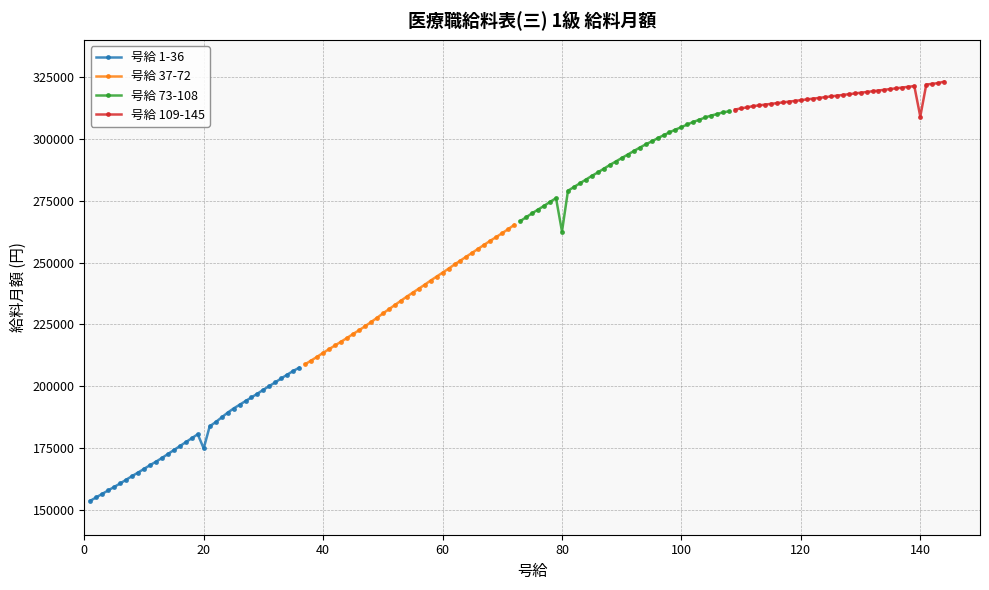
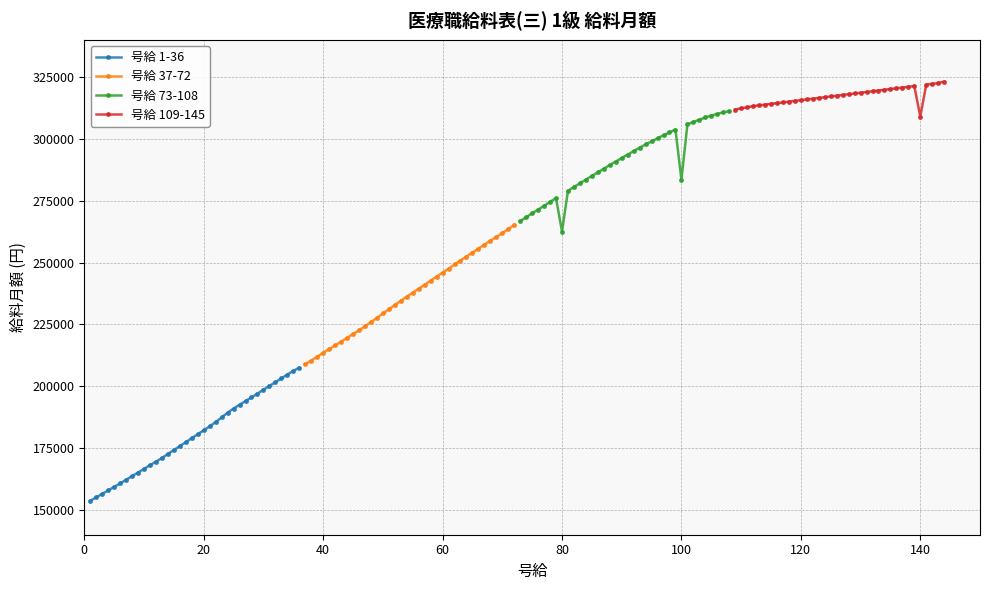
  {
    "号給 1-36": {
-     "20": 175000
+     "20": 182000
    },
    "号給 37-72": {
      "40": 214000,
      "60": 246000
    },
    "号給 73-108": {
      "80": 263000,
-     "100": 305000
+     "100": 283000
    },
    "号給 109-145": {
      "120": 316000,
      "140": 309000
    }
  }
